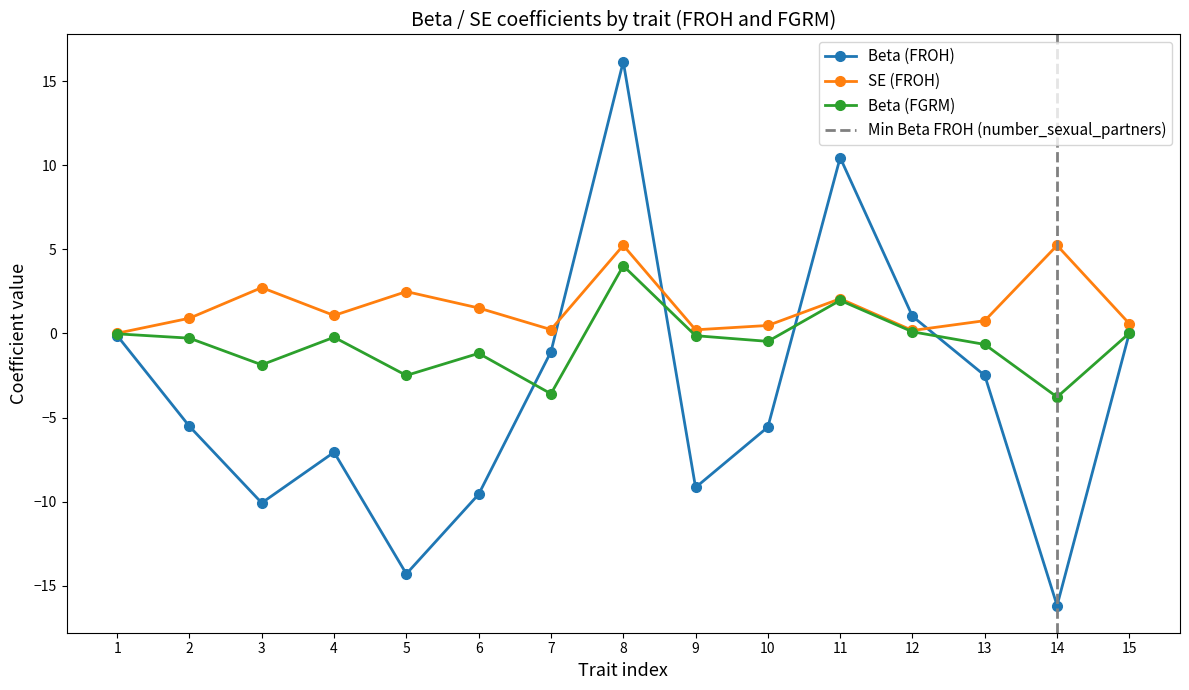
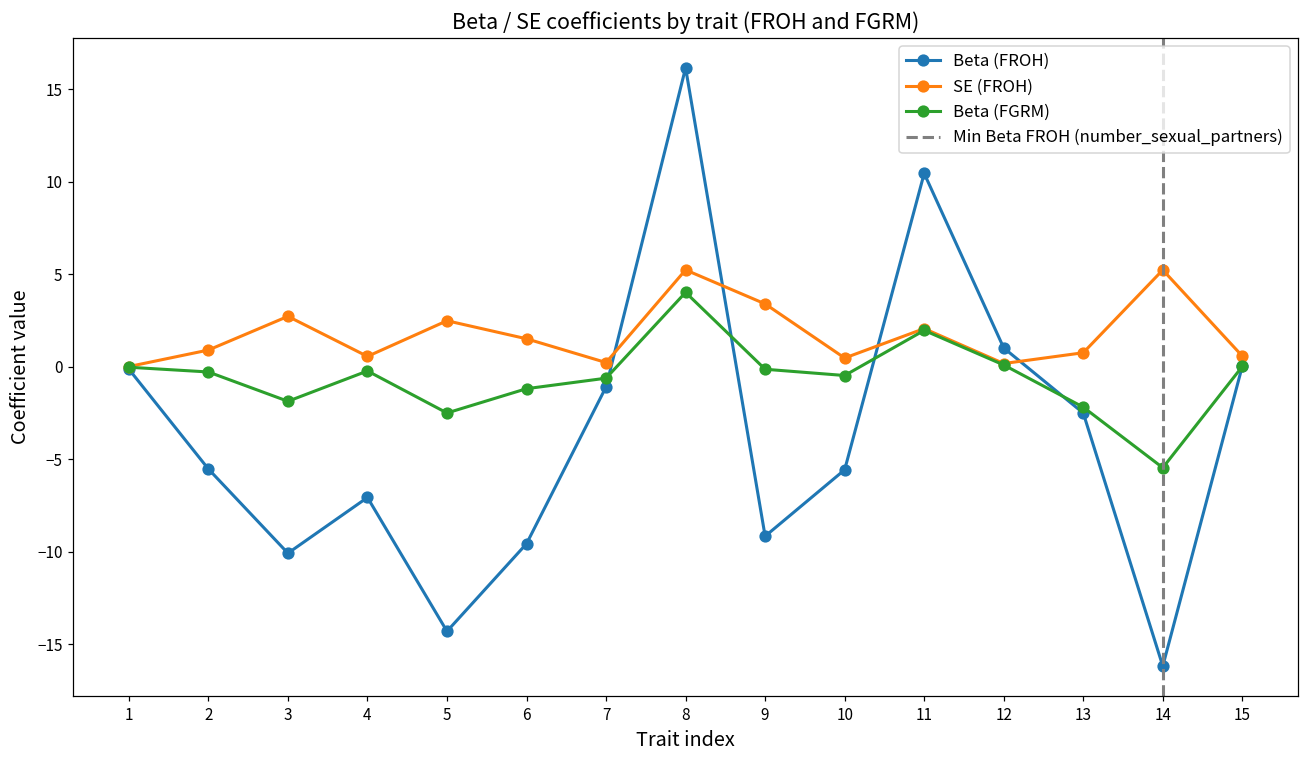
  {
    "Beta (FROH)": {
      "2": -5.5,
      "3": -10.1,
      "4": -7.1,
      "5": -14.3,
      "6": -9.6,
      "7": -1.1,
      "8": 16.2,
      "9": -9.2,
      "10": -5.6,
      "11": 10.5,
      "12": 1.0,
      "13": -2.5,
      "14": -16.2
    },
    "SE (FROH)": {
      "2": 0.9,
      "3": 2.7,
-     "4": 1.1,
+     "4": 0.6,
      "5": 2.5,
      "6": 1.5,
      "7": 0.2,
      "8": 5.2,
-     "9": 0.2,
+     "9": 3.4,
      "10": 0.5,
      "13": 0.8,
      "14": 5.2,
      "15": 0.6
    },
    "Beta (FGRM)": {
      "2": -0.3,
      "3": -1.9,
      "4": -0.2,
      "5": -2.5,
      "6": -1.2,
-     "7": -3.6,
+     "7": -0.6,
      "8": 4.0,
      "9": -0.1,
      "10": -0.5,
-     "13": -0.7,
-     "14": -3.8
+     "13": -2.2,
+     "14": -5.5
    }
  }
